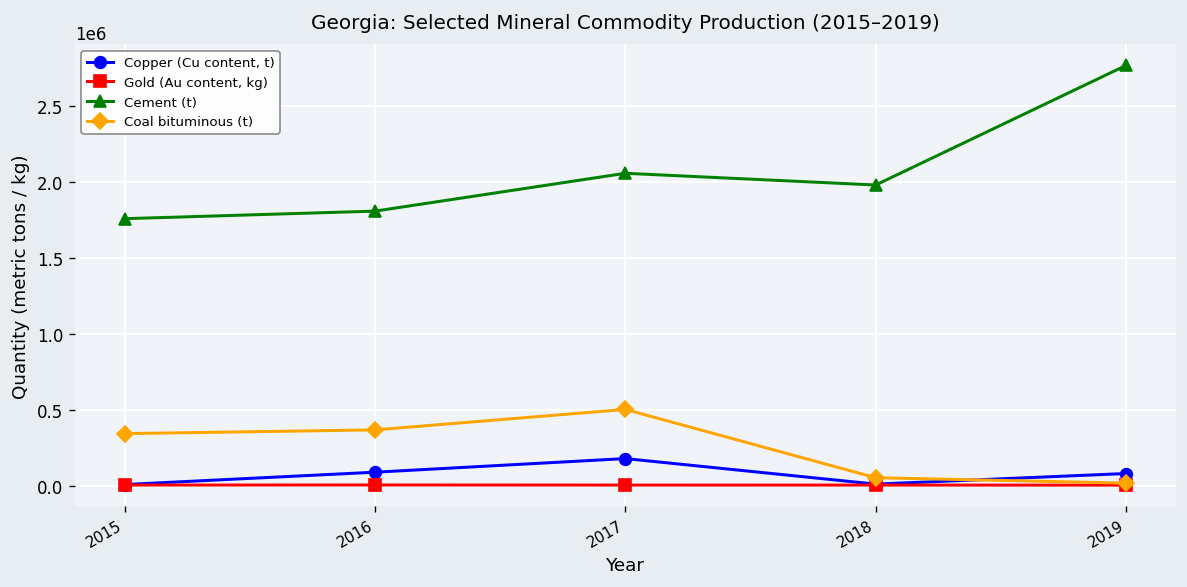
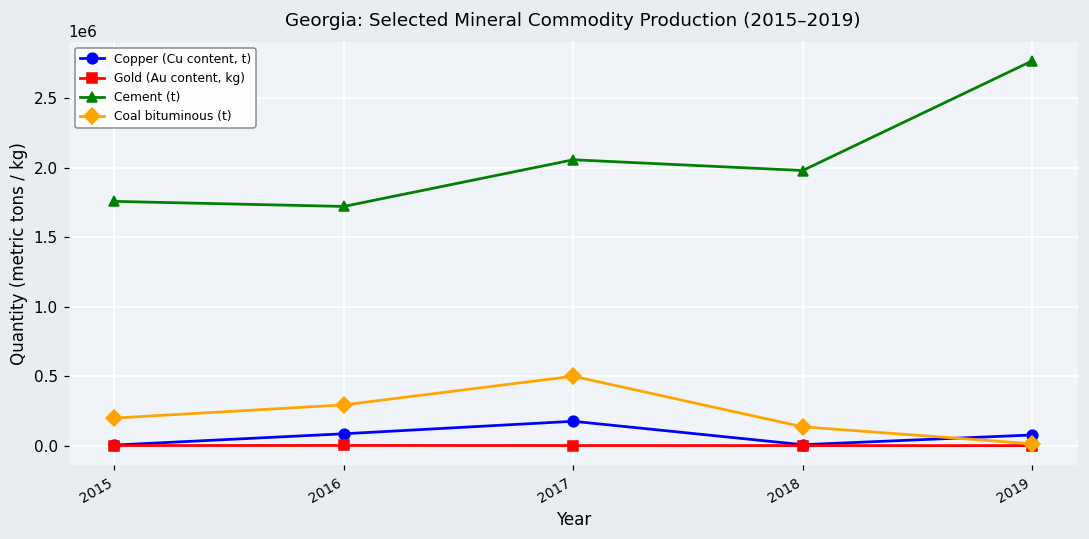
  {
    "Copper (Cu content, t)": {
      "2016": 90000,
      "2017": 180000,
      "2019": 80000
    },
    "Gold (Au content, kg)": {
      "2016": 0,
      "2017": 0
    },
    "Cement (t)": {
      "2015": 1760000,
-     "2016": 1810000,
+     "2016": 1720000,
      "2017": 2060000,
      "2018": 1980000,
      "2019": 2770000
    },
    "Coal bituminous (t)": {
-     "2015": 340000,
-     "2016": 370000,
+     "2015": 200000,
+     "2016": 300000,
      "2017": 500000,
-     "2018": 50000
+     "2018": 140000
    }
  }
